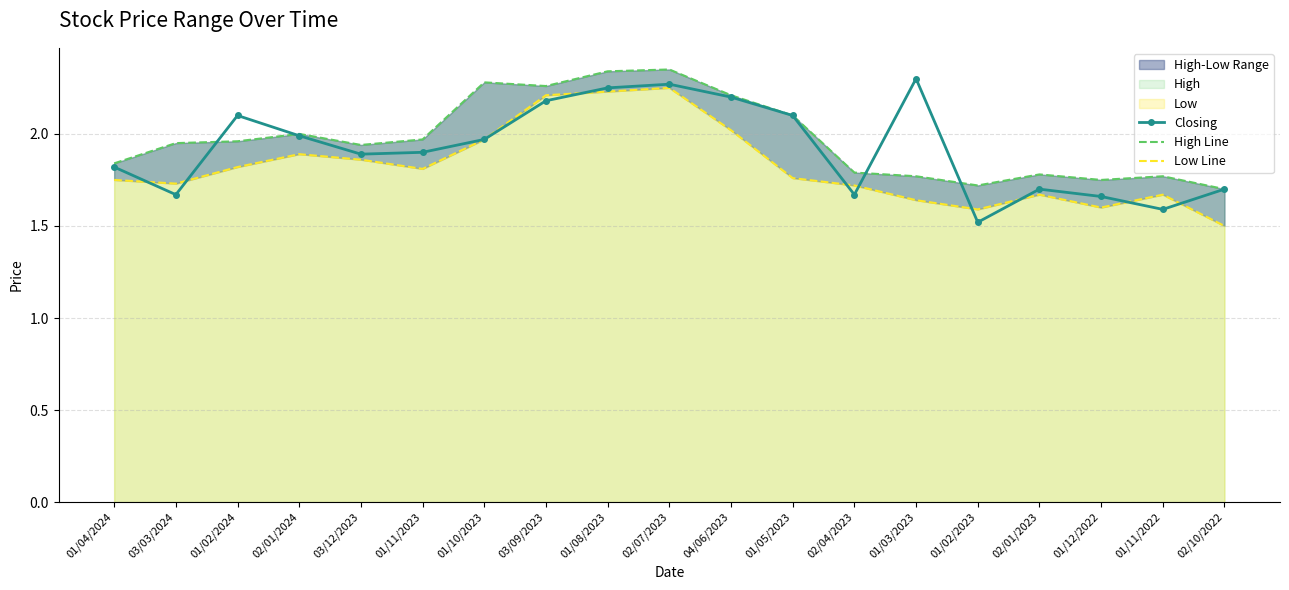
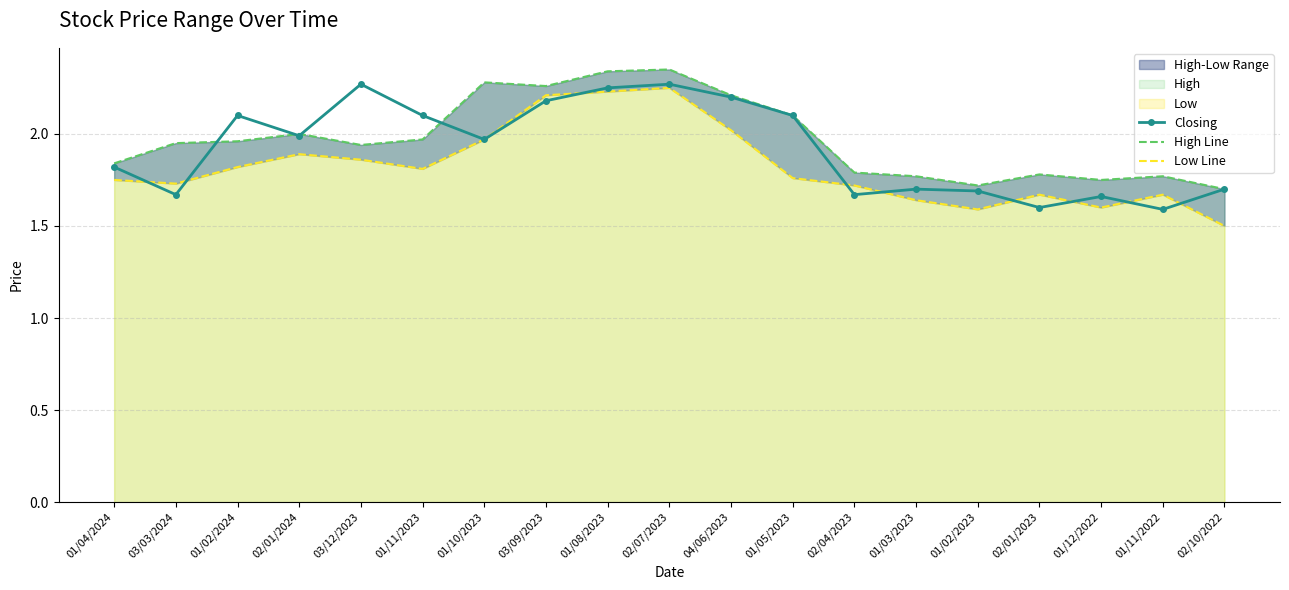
  {
    "Closing": {
      "01/04/2024": 1.82,
      "03/03/2024": 1.67,
      "01/02/2024": 2.10,
-     "03/12/2023": 1.89,
-     "01/11/2023": 1.9,
+     "03/12/2023": 2.27,
+     "01/11/2023": 2.1,
      "03/09/2023": 2.18,
      "01/08/2023": 2.25,
      "02/07/2023": 2.27,
      "02/04/2023": 1.67,
-     "01/03/2023": 2.3,
-     "01/02/2023": 1.52,
-     "02/01/2023": 1.7,
+     "01/03/2023": 1.7,
+     "01/02/2023": 1.69,
+     "02/01/2023": 1.6,
      "01/12/2022": 1.66,
      "01/11/2022": 1.59
    }
  }
